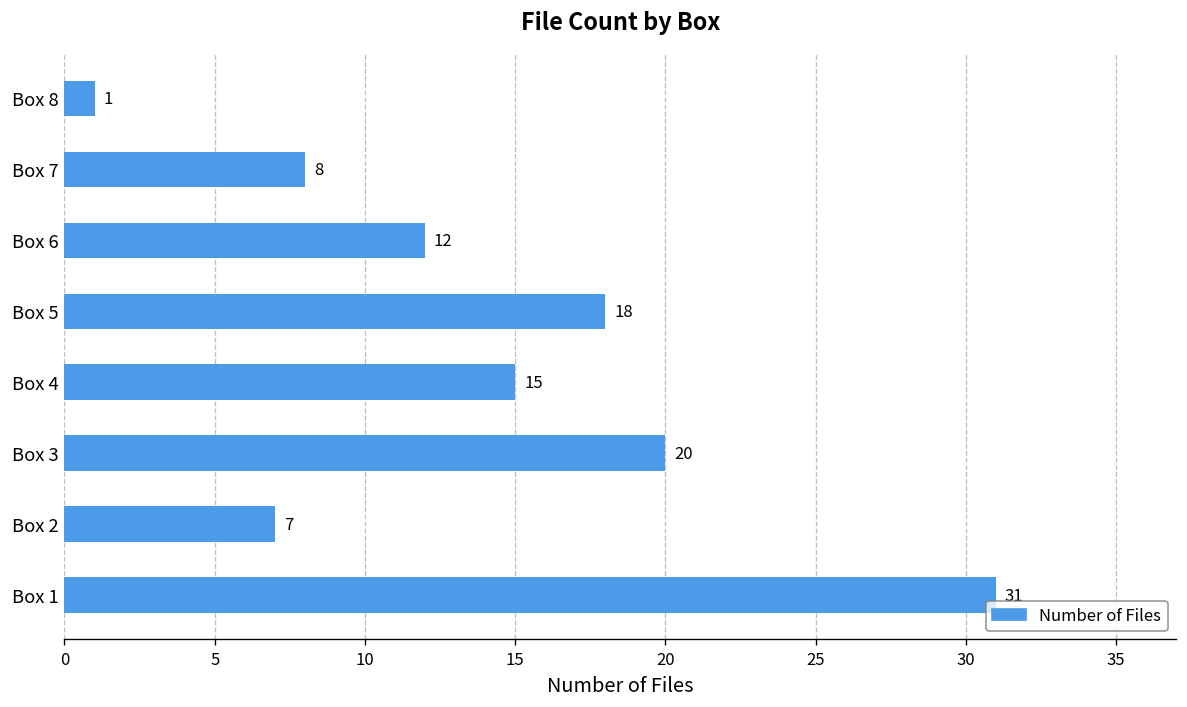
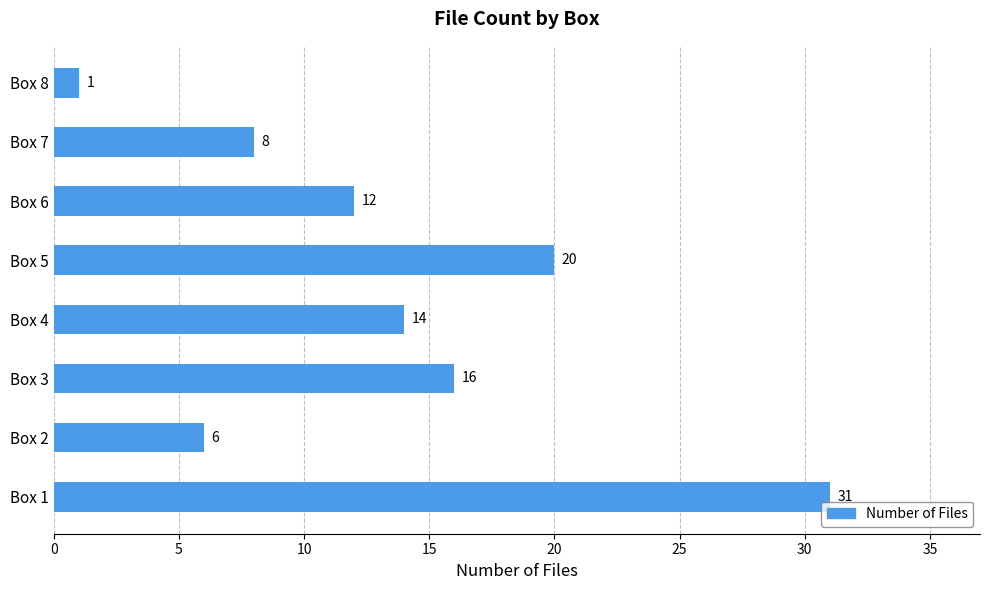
  {
    "Box 8": 1,
    "Box 7": 8,
    "Box 6": 12,
-   "Box 5": 18,
-   "Box 4": 15,
-   "Box 3": 20,
-   "Box 2": 7
+   "Box 5": 20,
+   "Box 4": 14,
+   "Box 3": 16,
+   "Box 2": 6
  }
